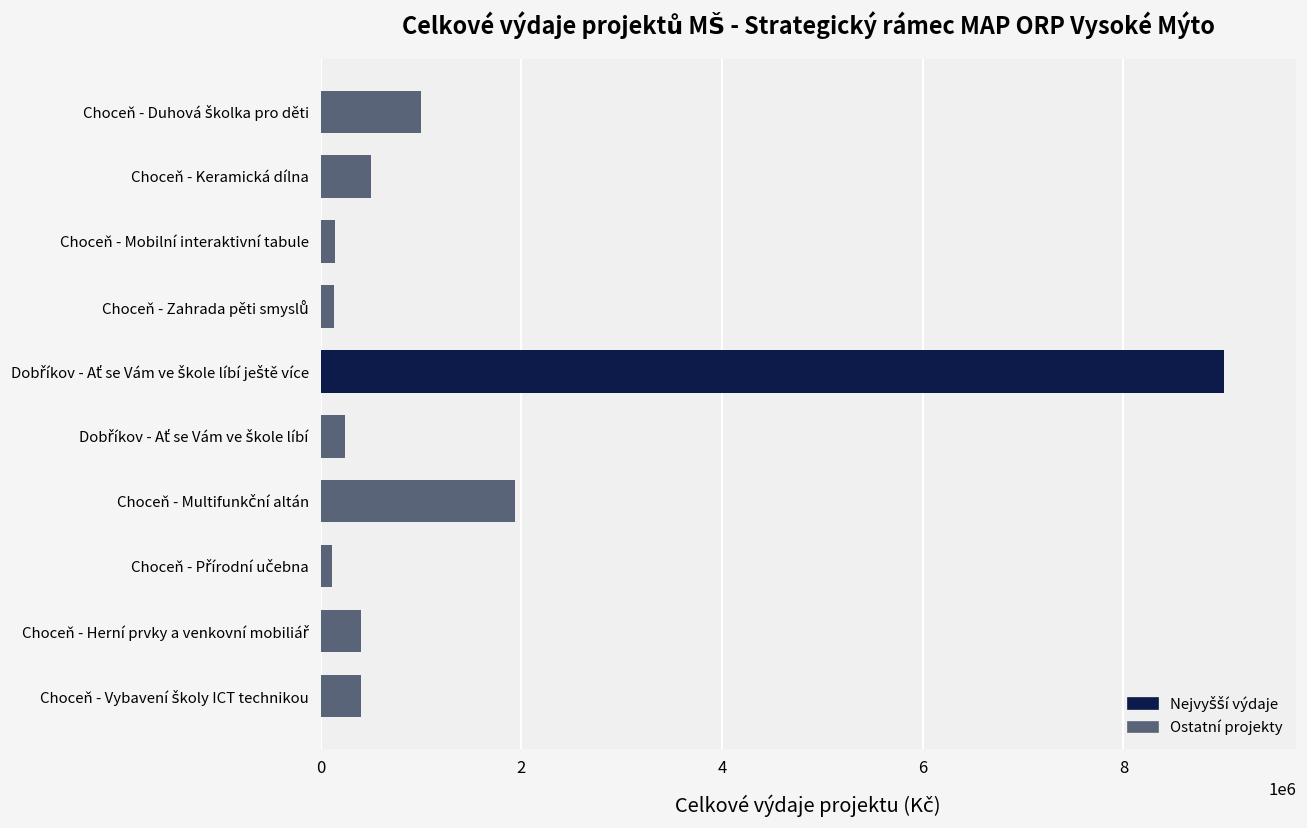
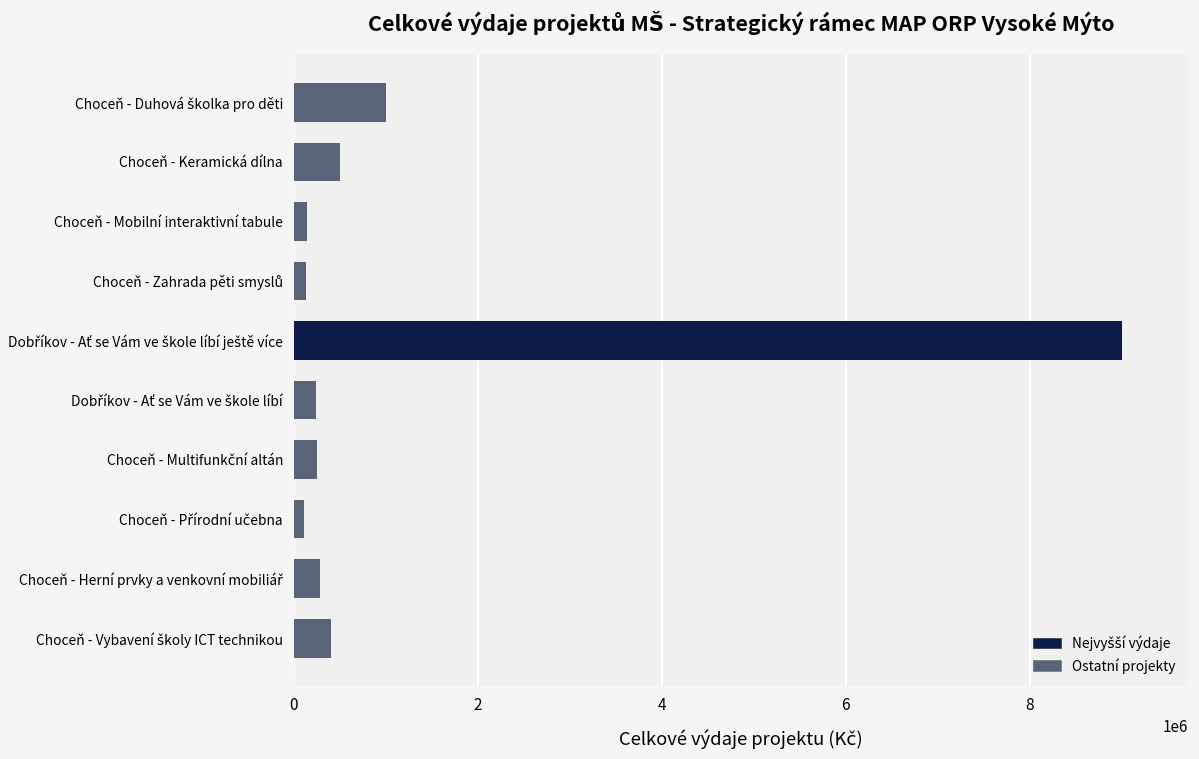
  {
    "Choceň - Duhová školka pro děti": 1000000,
    "Choceň - Keramická dílna": 500000,
    "Choceň - Mobilní interaktivní tabule": 100000,
    "Choceň - Zahrada pěti smyslů": 100000,
    "Dobříkov - Ať se Vám ve škole líbí ještě více": 9000000,
    "Dobříkov - Ať se Vám ve škole líbí": 200000,
-   "Choceň - Multifunkční altán": 1900000,
+   "Choceň - Multifunkční altán": 300000,
    "Choceň - Přírodní učebna": 100000,
-   "Choceň - Herní prvky a venkovní mobiliář": 400000,
+   "Choceň - Herní prvky a venkovní mobiliář": 300000,
    "Choceň - Vybavení školy ICT technikou": 400000
  }
